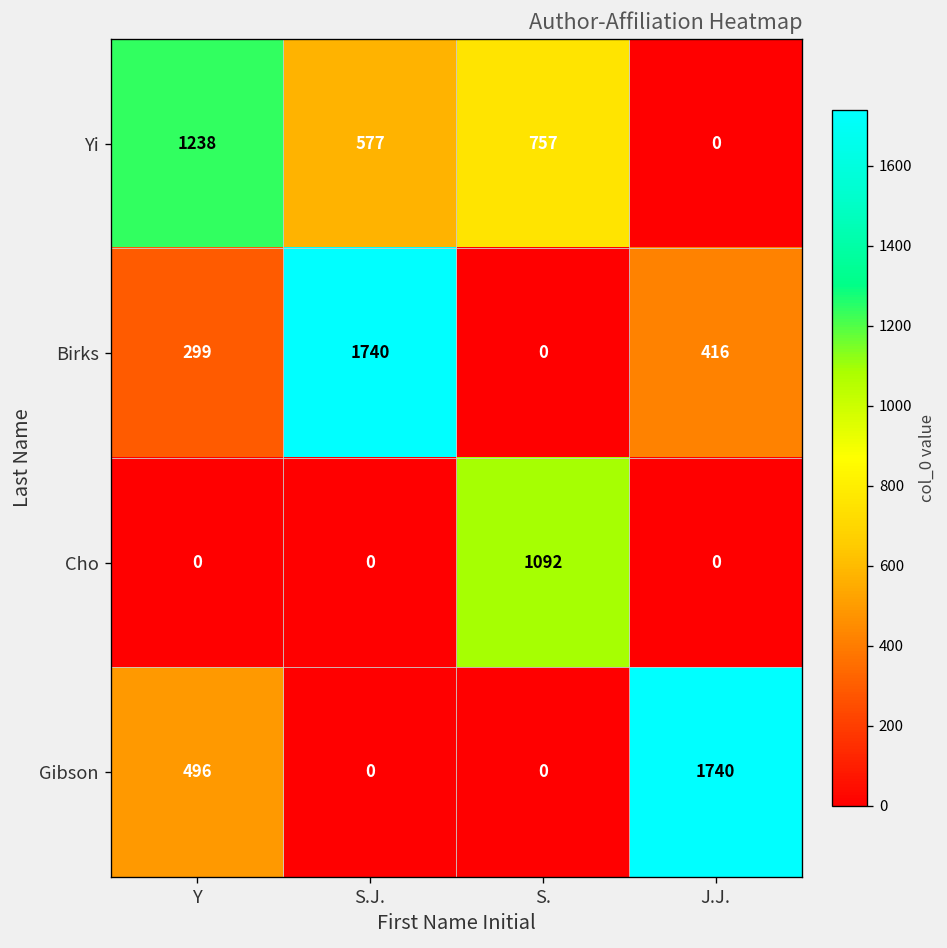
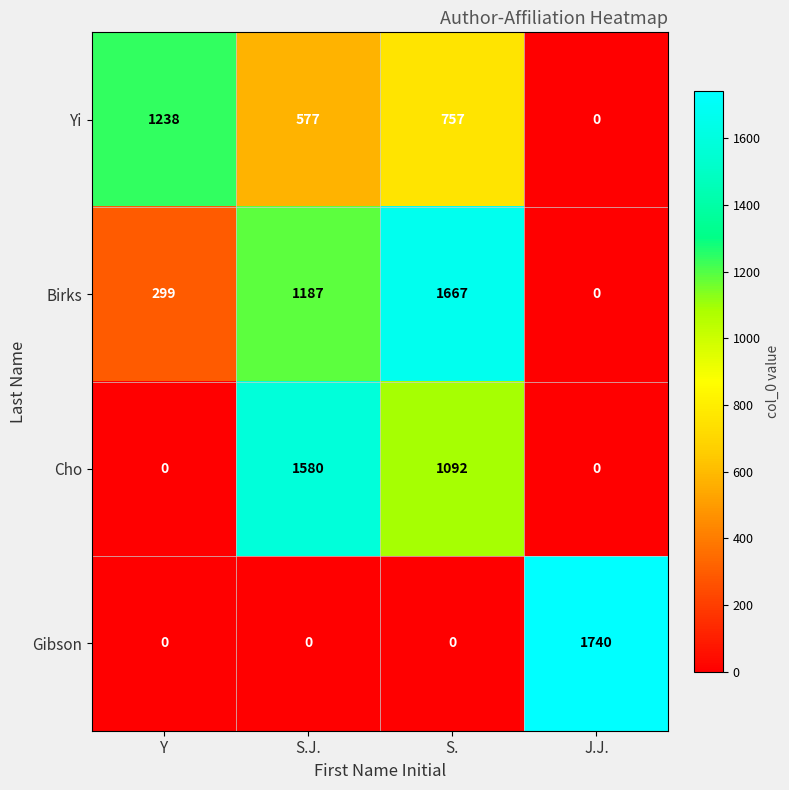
  {
    "Yi": {
      "Y": 1238,
      "S.J.": 577,
      "S.": 757,
      "J.J.": 0
    },
    "Birks": {
      "Y": 299,
-     "S.J.": 1740,
-     "S.": 0,
-     "J.J.": 416
+     "S.J.": 1187,
+     "S.": 1667,
+     "J.J.": 0
    },
    "Cho": {
      "Y": 0,
-     "S.J.": 0,
+     "S.J.": 1580,
      "S.": 1092,
      "J.J.": 0
    },
    "Gibson": {
-     "Y": 496,
+     "Y": 0,
      "S.J.": 0,
      "S.": 0,
      "J.J.": 1740
    }
  }
